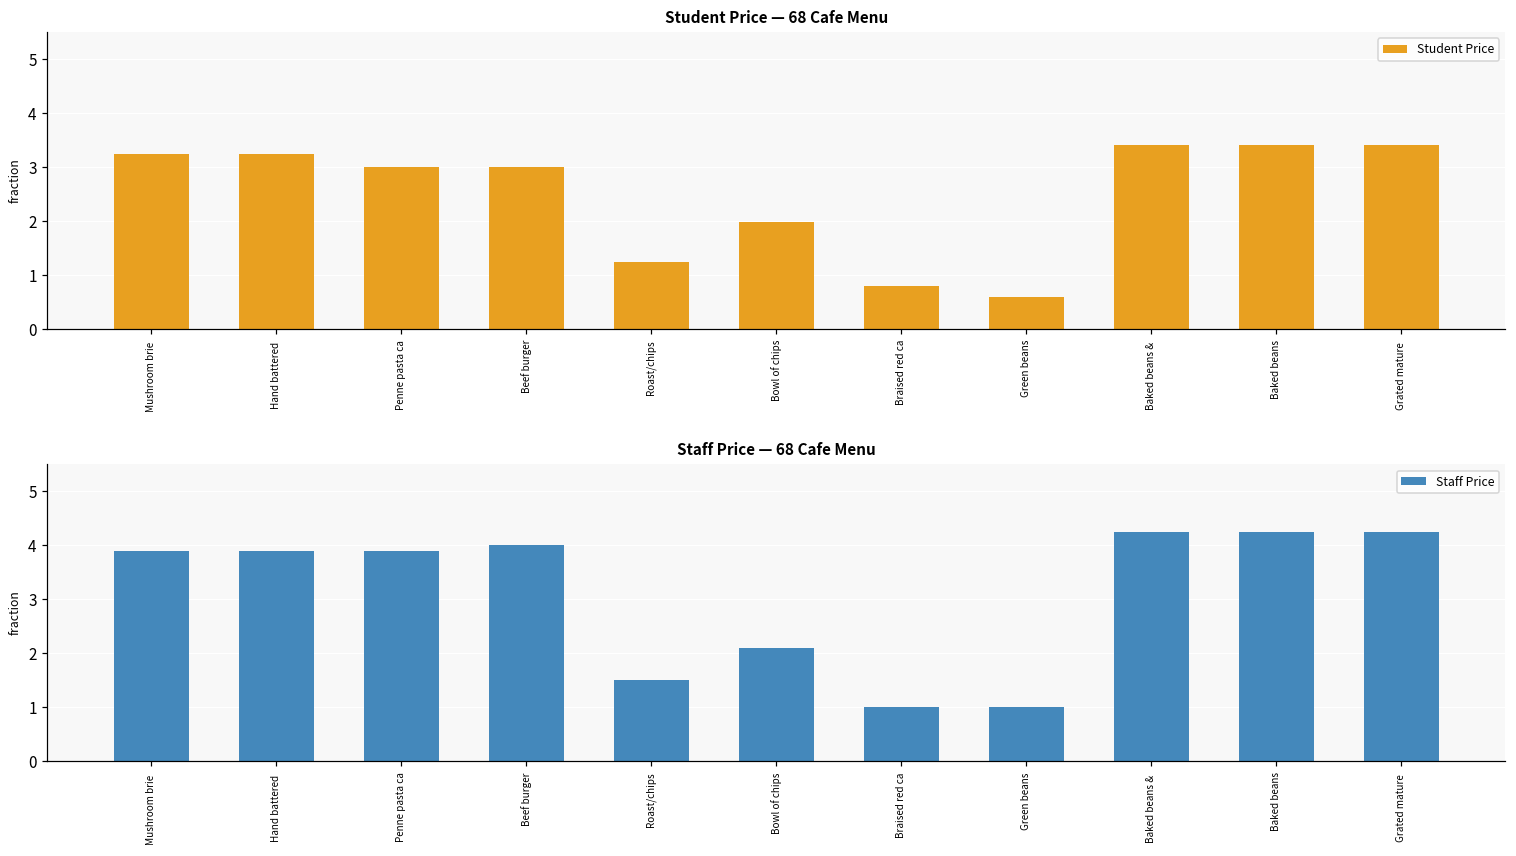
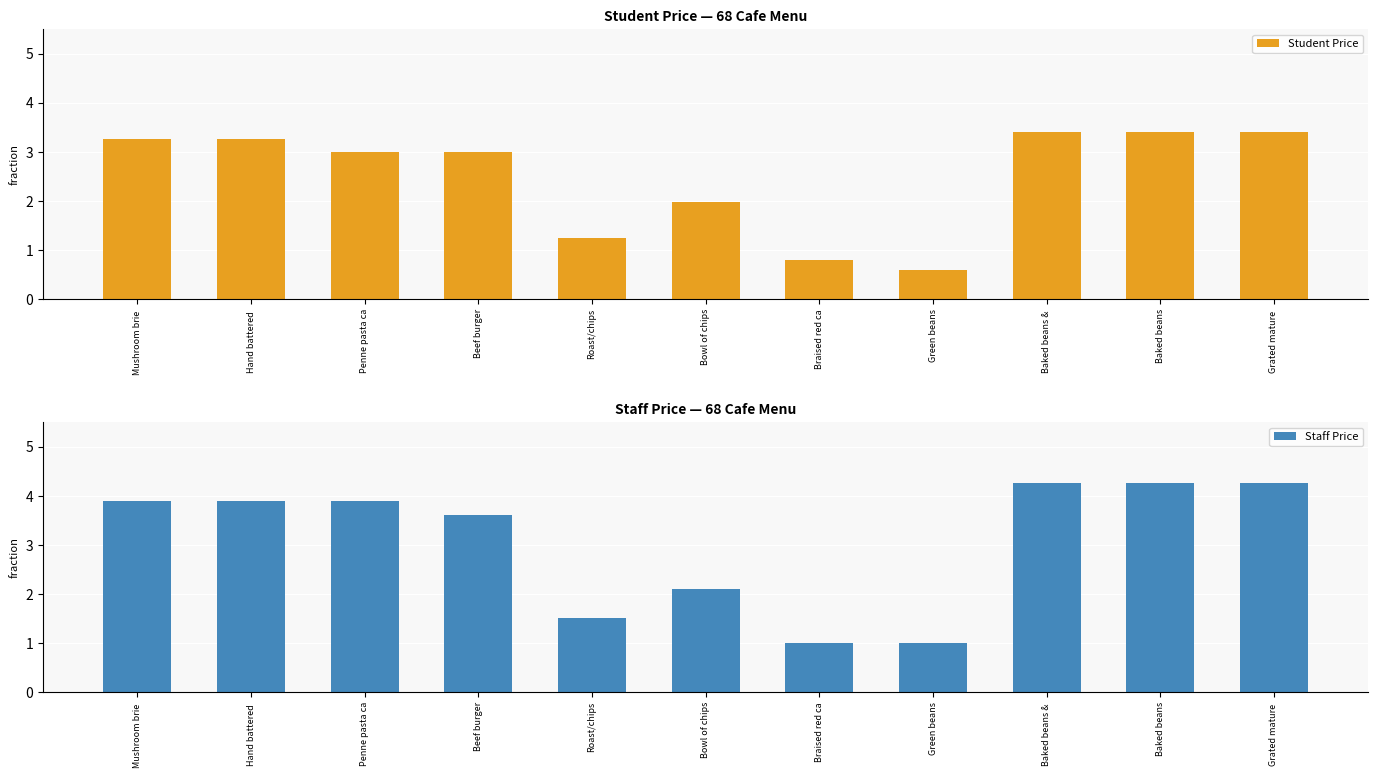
  {
    "Student Price — 68 Cafe Menu": {
      "Mushroom brie": 3.3,
      "Hand battered": 3.3,
      "Penne pasta ca": 3.0,
      "Beef burger": 3.0,
      "Roast/chips": 1.3,
      "Bowl of chips": 2.0,
      "Braised red ca": 0.8,
      "Green beans": 0.6,
      "Baked beans &": 3.4,
      "Baked beans": 3.4,
      "Grated mature": 3.4
    },
    "Staff Price — 68 Cafe Menu": {
      "Mushroom brie": 3.9,
      "Hand battered": 3.9,
      "Penne pasta ca": 3.9,
-     "Beef burger": 4.0,
+     "Beef burger": 3.6,
      "Roast/chips": 1.5,
      "Bowl of chips": 2.1,
      "Braised red ca": 1.0,
      "Green beans": 1.0,
      "Baked beans &": 4.3,
      "Baked beans": 4.3,
      "Grated mature": 4.3
    }
  }
